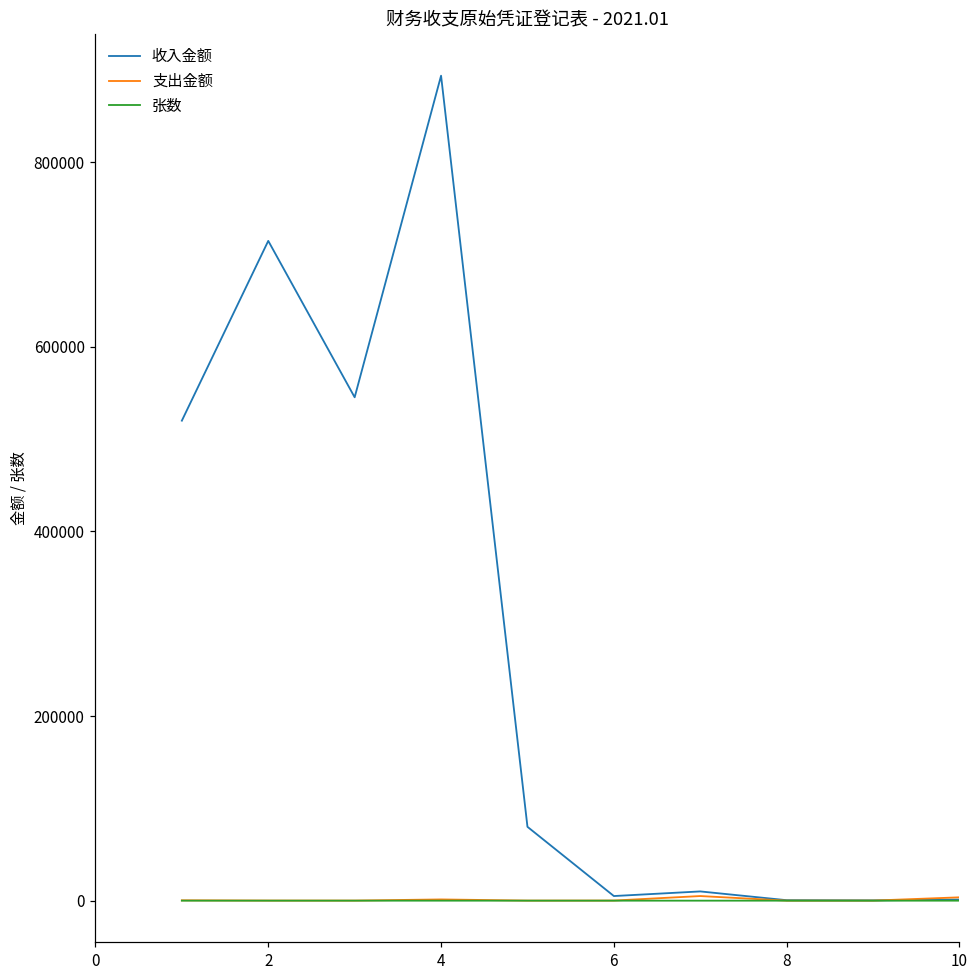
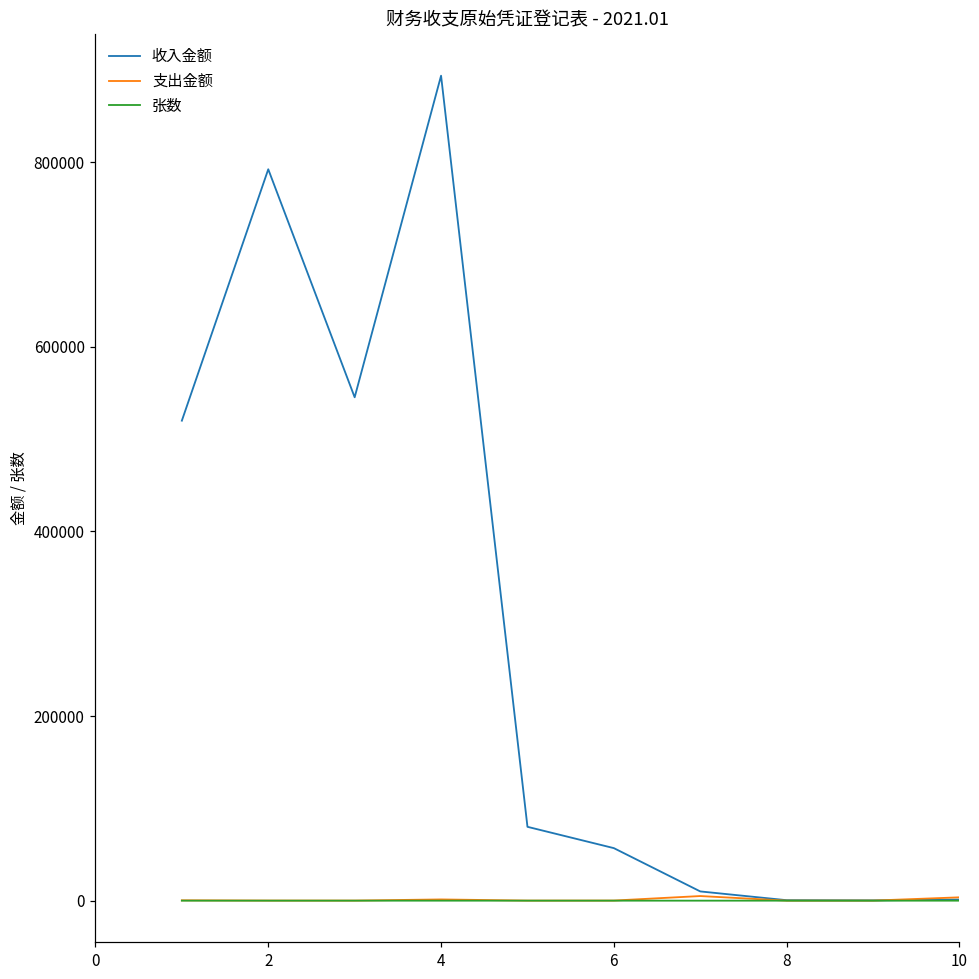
  {
    "收入金额": {
-     "2": 710000,
+     "2": 790000,
      "4": 890000,
-     "6": 10000
+     "6": 60000
    }
  }
